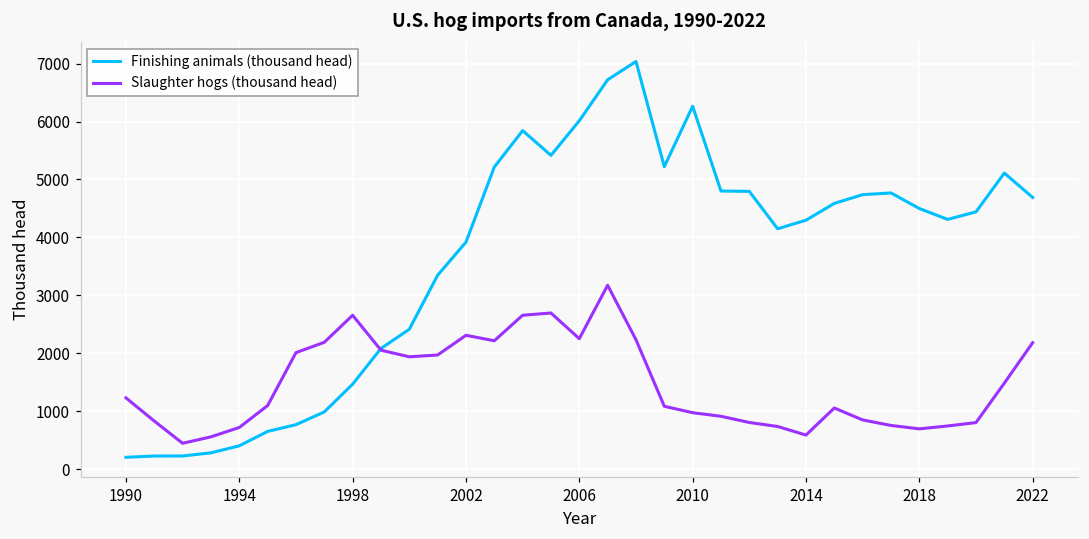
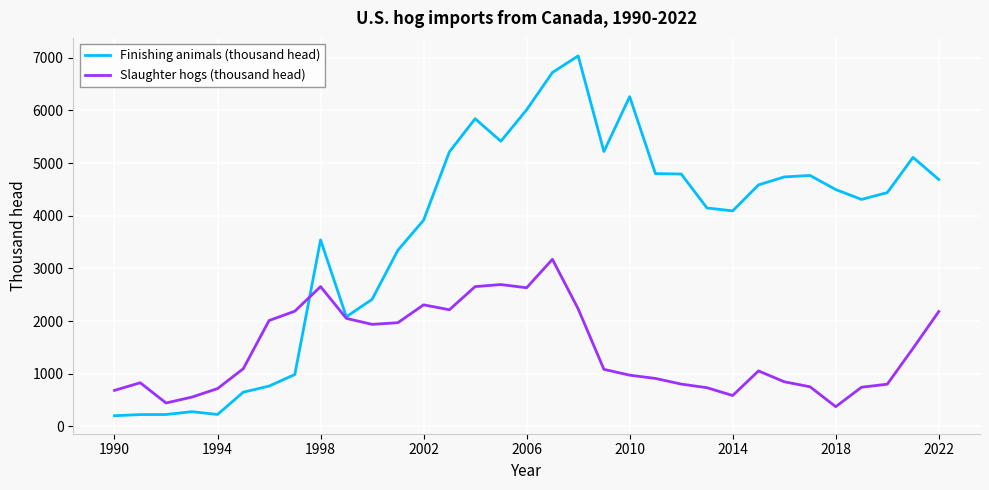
  {
    "Finishing animals (thousand head)": {
      "1990": 200,
-     "1994": 400,
-     "1998": 1500,
+     "1994": 200,
+     "1998": 3500,
      "2002": 3900,
      "2006": 6000,
      "2010": 6300,
-     "2014": 4300,
+     "2014": 4100,
      "2018": 4500,
      "2022": 4700
    },
    "Slaughter hogs (thousand head)": {
-     "1990": 1200,
+     "1990": 700,
      "1994": 700,
      "1998": 2700,
      "2002": 2300,
-     "2006": 2300,
+     "2006": 2600,
      "2010": 1000,
      "2014": 600,
-     "2018": 700,
+     "2018": 400,
      "2022": 2200
    }
  }
